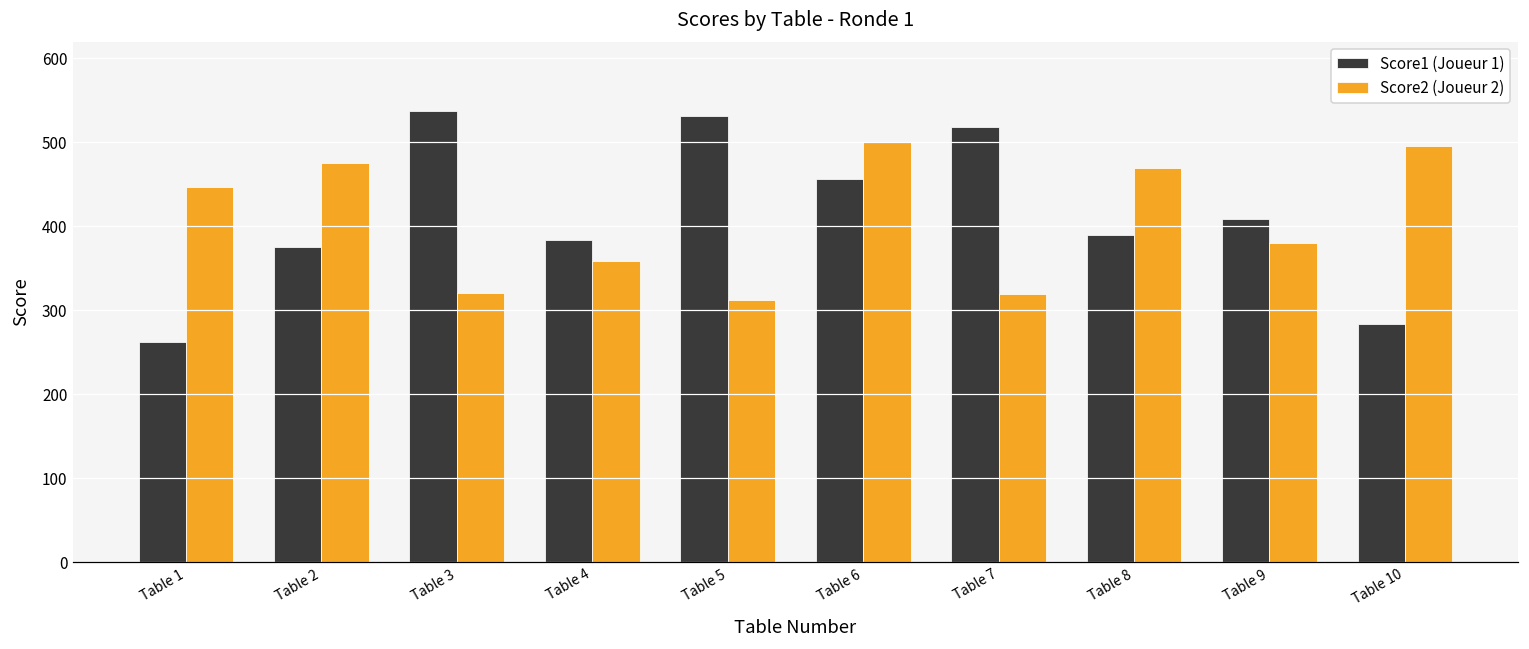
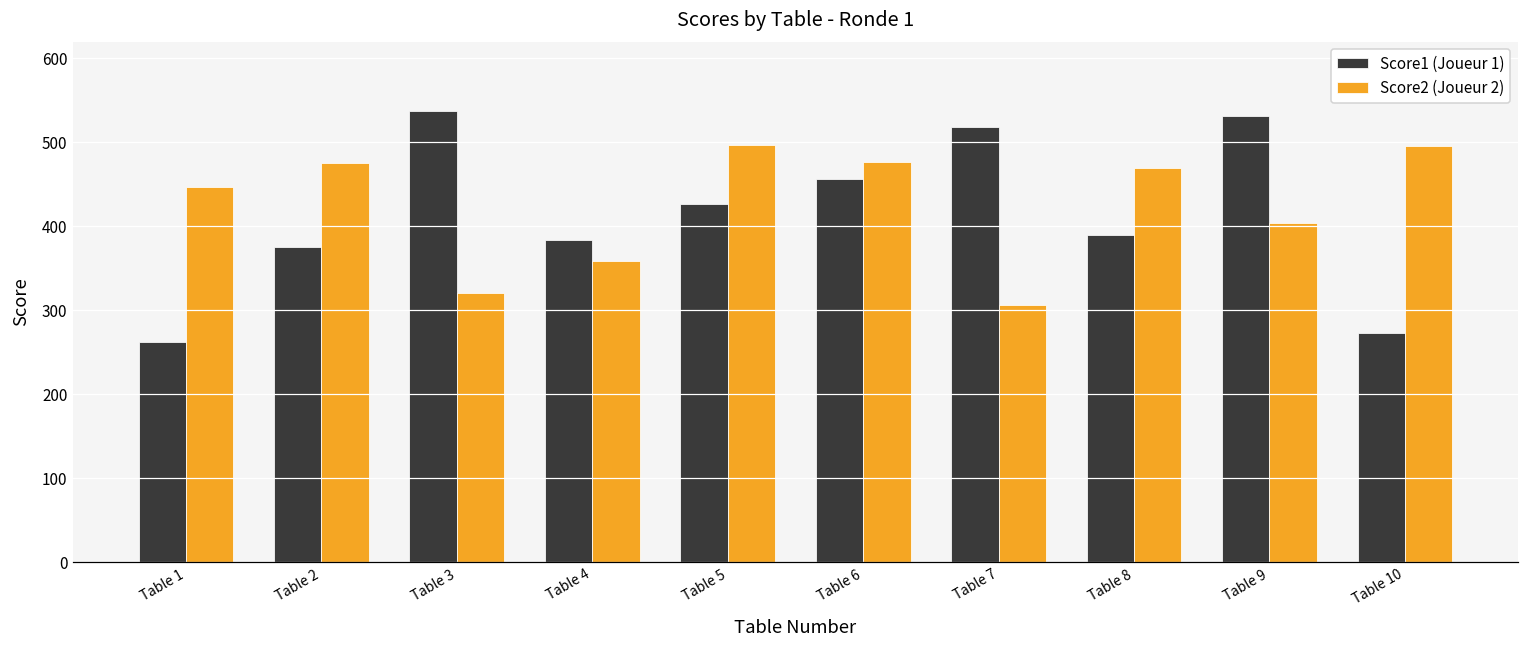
  {
    "Score1 (Joueur 1)": {
      "Table 1": 260,
      "Table 2": 380,
      "Table 3": 540,
      "Table 4": 380,
-     "Table 5": 530,
+     "Table 5": 430,
      "Table 6": 460,
      "Table 7": 520,
      "Table 8": 390,
-     "Table 9": 410,
-     "Table 10": 280
+     "Table 9": 530,
+     "Table 10": 270
    },
    "Score2 (Joueur 2)": {
      "Table 1": 450,
      "Table 2": 480,
      "Table 3": 320,
      "Table 4": 360,
-     "Table 5": 310,
-     "Table 6": 500,
-     "Table 7": 320,
+     "Table 5": 500,
+     "Table 6": 480,
+     "Table 7": 310,
      "Table 8": 470,
-     "Table 9": 380,
+     "Table 9": 400,
      "Table 10": 500
    }
  }
